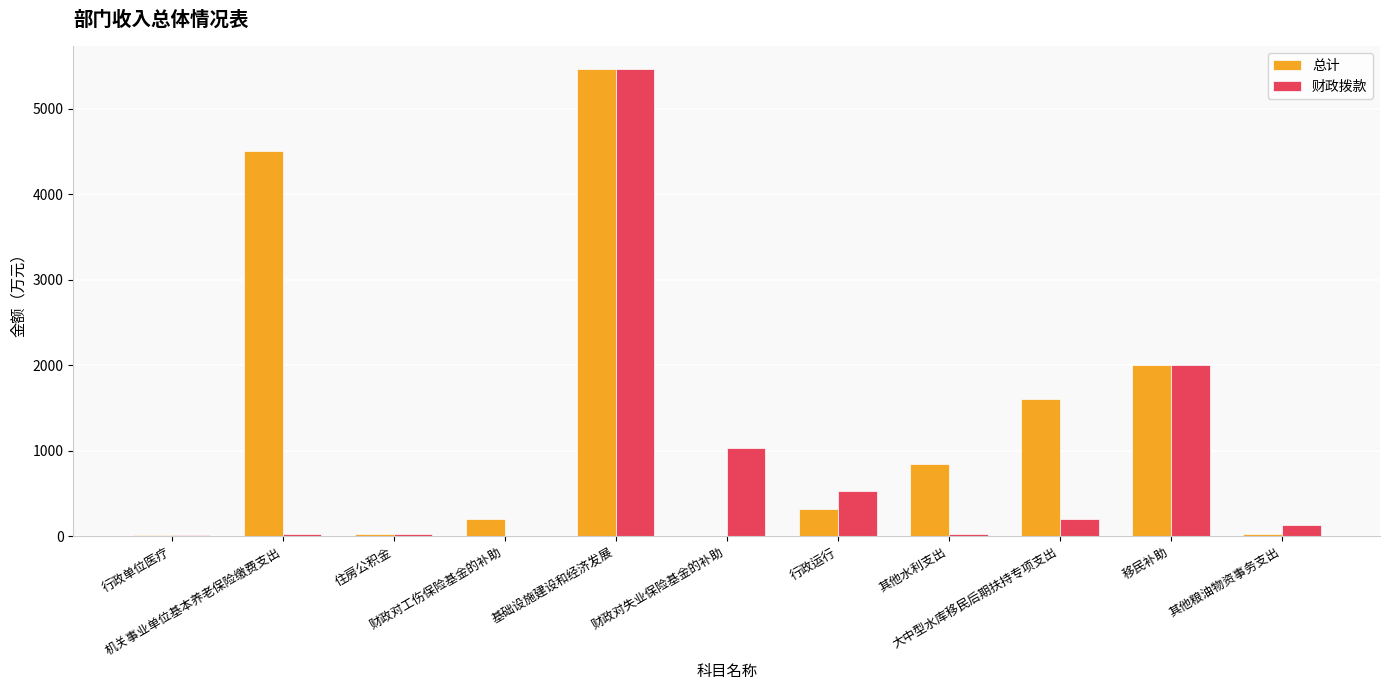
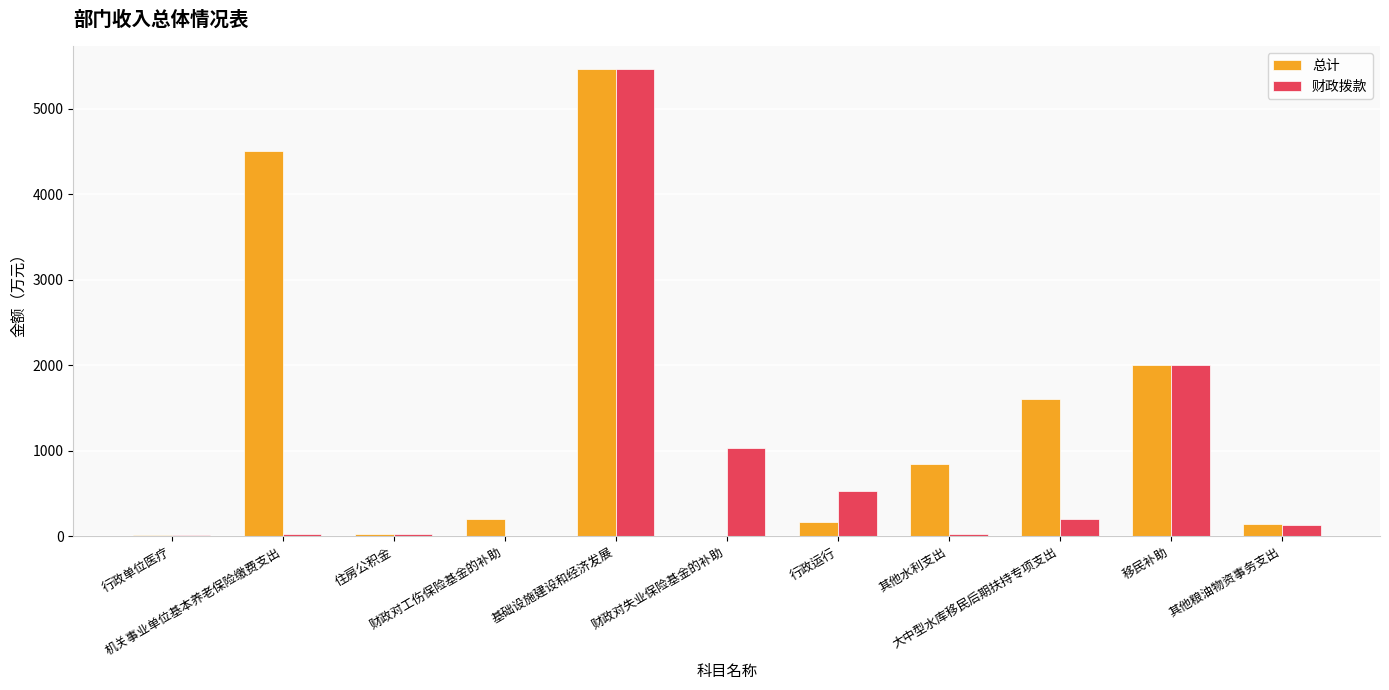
  {
    "总计": {
      "机关事业单位基本养老保险缴费支出": 4500,
      "财政对工伤保险基金的补助": 200,
      "基础设施建设和经济发展": 5500,
-     "行政运行": 300,
+     "行政运行": 200,
      "其他水利支出": 900,
      "大中型水库移民后期扶持专项支出": 1600,
      "移民补助": 2000,
-     "其他粮油物资事务支出": 0
+     "其他粮油物资事务支出": 100
    },
    "财政拨款": {
      "基础设施建设和经济发展": 5500,
      "财政对失业保险基金的补助": 1000,
      "行政运行": 500,
      "大中型水库移民后期扶持专项支出": 200,
      "移民补助": 2000,
      "其他粮油物资事务支出": 100
    }
  }
